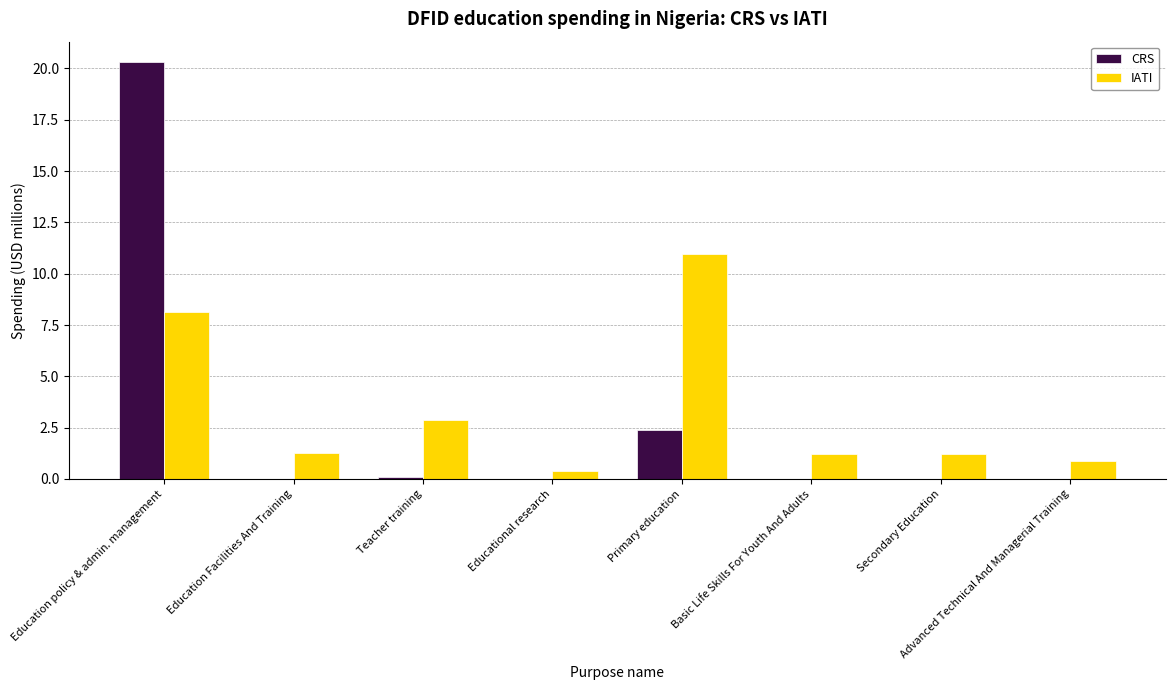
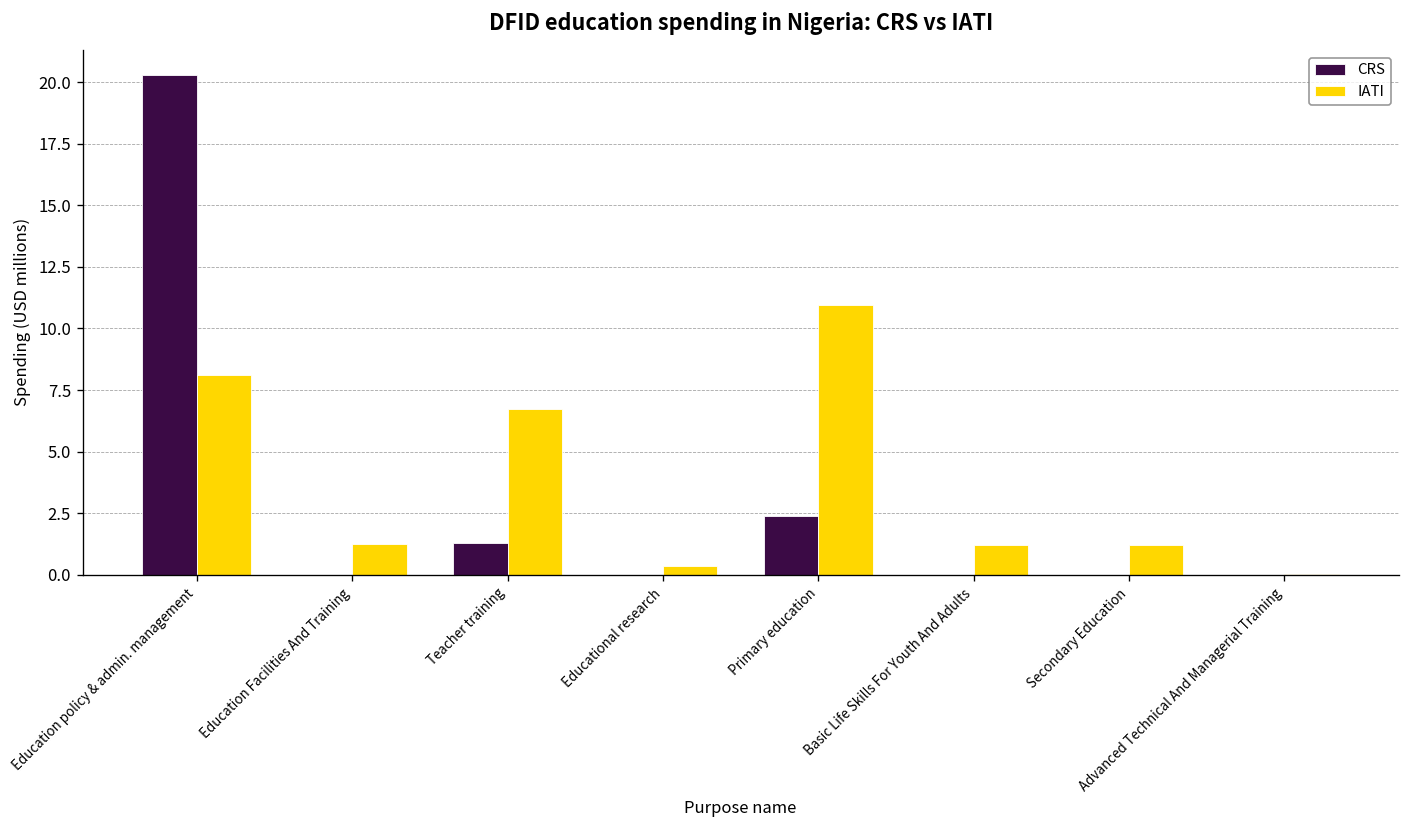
  {
    "CRS": {
      "Education policy & admin. management": 20.3,
      "Education Facilities And Training": 0.0,
-     "Teacher training": 0.1,
+     "Teacher training": 1.3,
      "Primary education": 2.4,
      "Basic Life Skills For Youth And Adults": 0.0,
      "Secondary Education": 0.0,
      "Advanced Technical And Managerial Training": 0.0
    },
    "IATI": {
      "Education policy & admin. management": 8.1,
      "Education Facilities And Training": 1.2,
-     "Teacher training": 2.9,
+     "Teacher training": 6.7,
      "Educational research": 0.4,
      "Primary education": 10.9,
      "Basic Life Skills For Youth And Adults": 1.2,
      "Secondary Education": 1.2,
-     "Advanced Technical And Managerial Training": 0.9
+     "Advanced Technical And Managerial Training": 0.0
    }
  }
